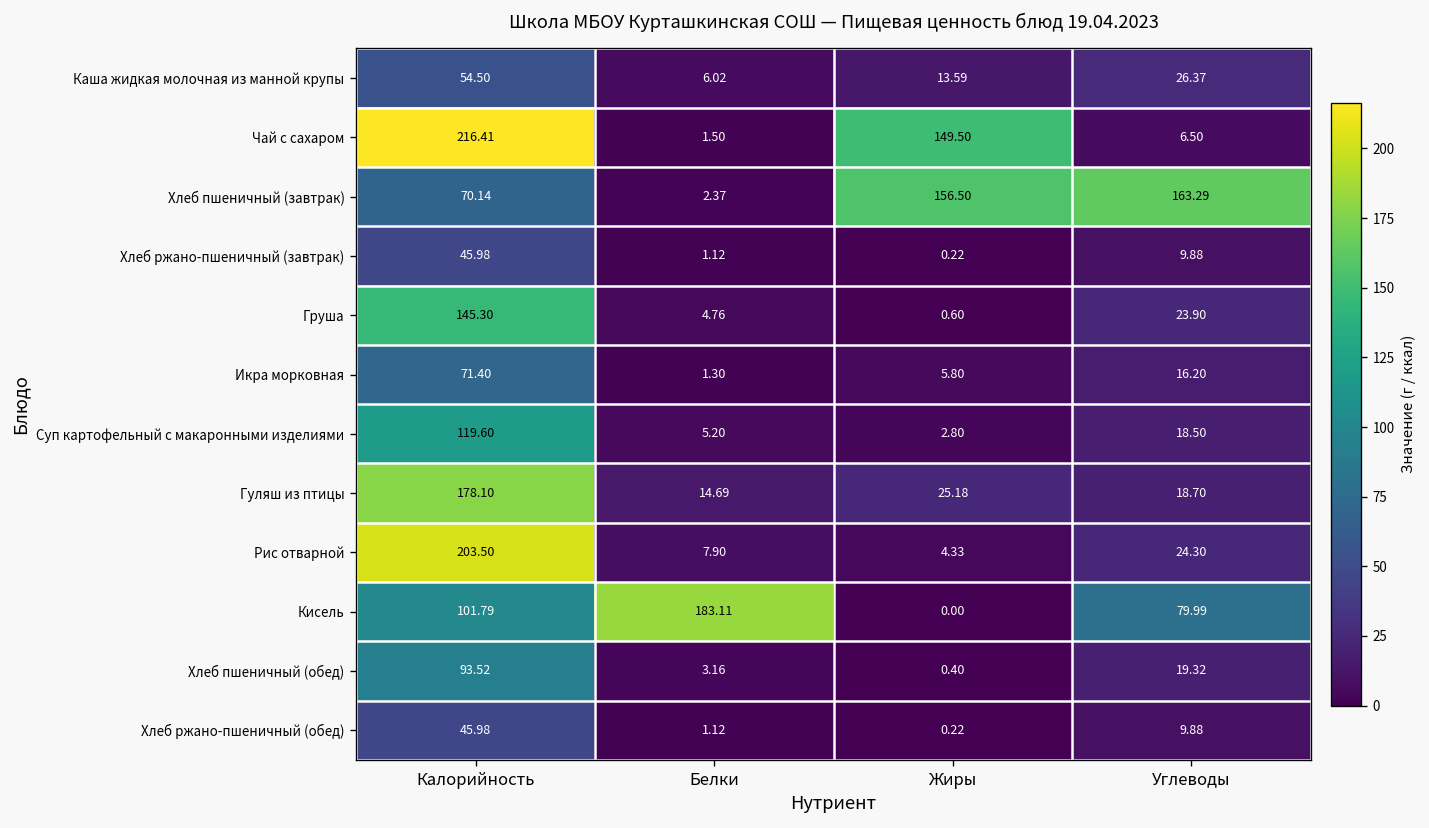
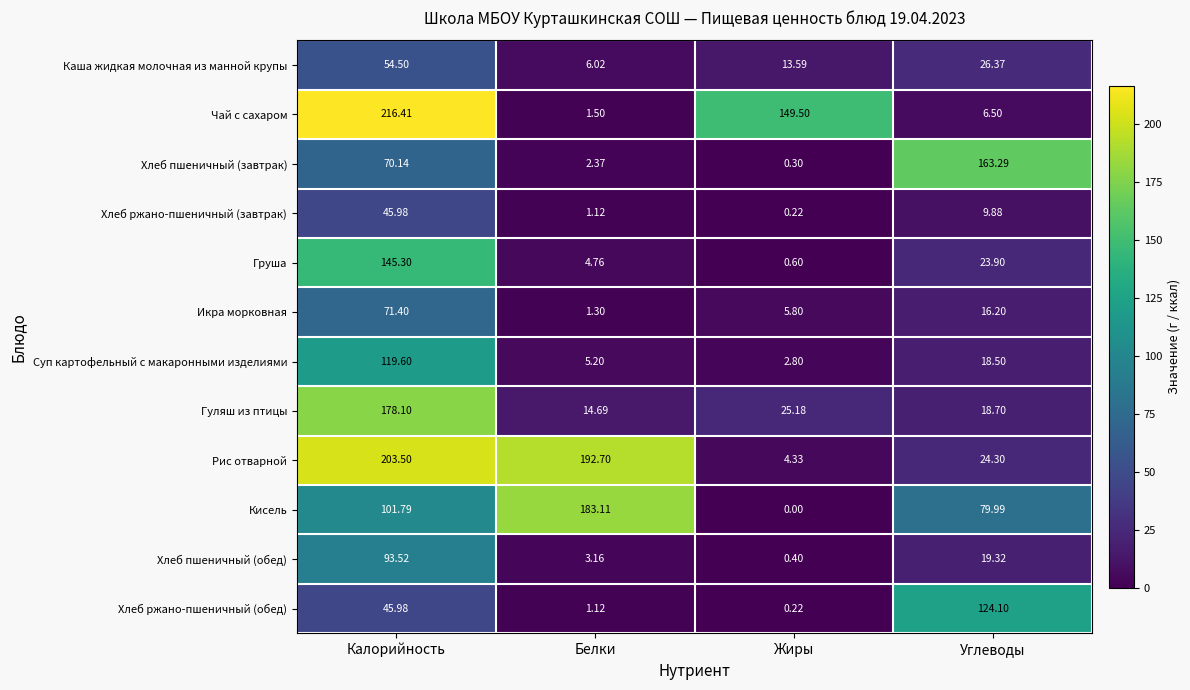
  {
    "Каша жидкая молочная из манной крупы": {
      "Калорийность": 54.50,
      "Белки": 6.02,
      "Жиры": 13.59,
      "Углеводы": 26.37
    },
    "Чай с сахаром": {
      "Калорийность": 216.41,
      "Белки": 1.50,
      "Жиры": 149.50,
      "Углеводы": 6.50
    },
    "Хлеб пшеничный (завтрак)": {
      "Калорийность": 70.14,
      "Белки": 2.37,
-     "Жиры": 156.50,
+     "Жиры": 0.30,
      "Углеводы": 163.29
    },
    "Хлеб ржано-пшеничный (завтрак)": {
      "Калорийность": 45.98,
      "Белки": 1.12,
      "Жиры": 0.22,
      "Углеводы": 9.88
    },
    "Груша": {
      "Калорийность": 145.30,
      "Белки": 4.76,
      "Жиры": 0.60,
      "Углеводы": 23.90
    },
    "Икра морковная": {
      "Калорийность": 71.40,
      "Белки": 1.30,
      "Жиры": 5.80,
      "Углеводы": 16.20
    },
    "Суп картофельный с макаронными изделиями": {
      "Калорийность": 119.60,
      "Белки": 5.20,
      "Жиры": 2.80,
      "Углеводы": 18.50
    },
    "Гуляш из птицы": {
      "Калорийность": 178.10,
      "Белки": 14.69,
      "Жиры": 25.18,
      "Углеводы": 18.70
    },
    "Рис отварной": {
      "Калорийность": 203.50,
-     "Белки": 7.90,
+     "Белки": 192.70,
      "Жиры": 4.33,
      "Углеводы": 24.30
    },
    "Кисель": {
      "Калорийность": 101.79,
      "Белки": 183.11,
      "Жиры": 0.00,
      "Углеводы": 79.99
    },
    "Хлеб пшеничный (обед)": {
      "Калорийность": 93.52,
      "Белки": 3.16,
      "Жиры": 0.40,
      "Углеводы": 19.32
    },
    "Хлеб ржано-пшеничный (обед)": {
      "Калорийность": 45.98,
      "Белки": 1.12,
      "Жиры": 0.22,
-     "Углеводы": 9.88
+     "Углеводы": 124.10
    }
  }
